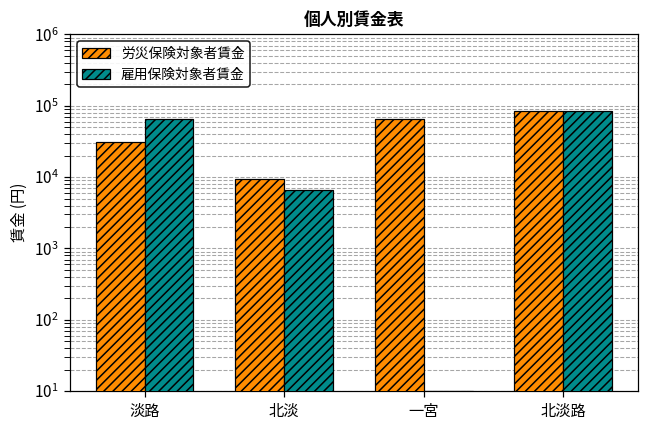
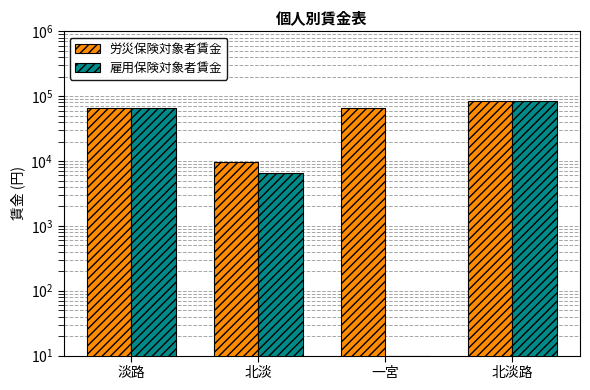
  {
    "労災保険対象者賃金": {
-     "淡路": 30000,
+     "淡路": 70000,
      "北淡": 10000,
      "一宮": 70000,
      "北淡路": 80000
    },
    "雇用保険対象者賃金": {
      "淡路": 70000,
      "北淡": 7000,
      "一宮": 10,
      "北淡路": 80000
    }
  }
